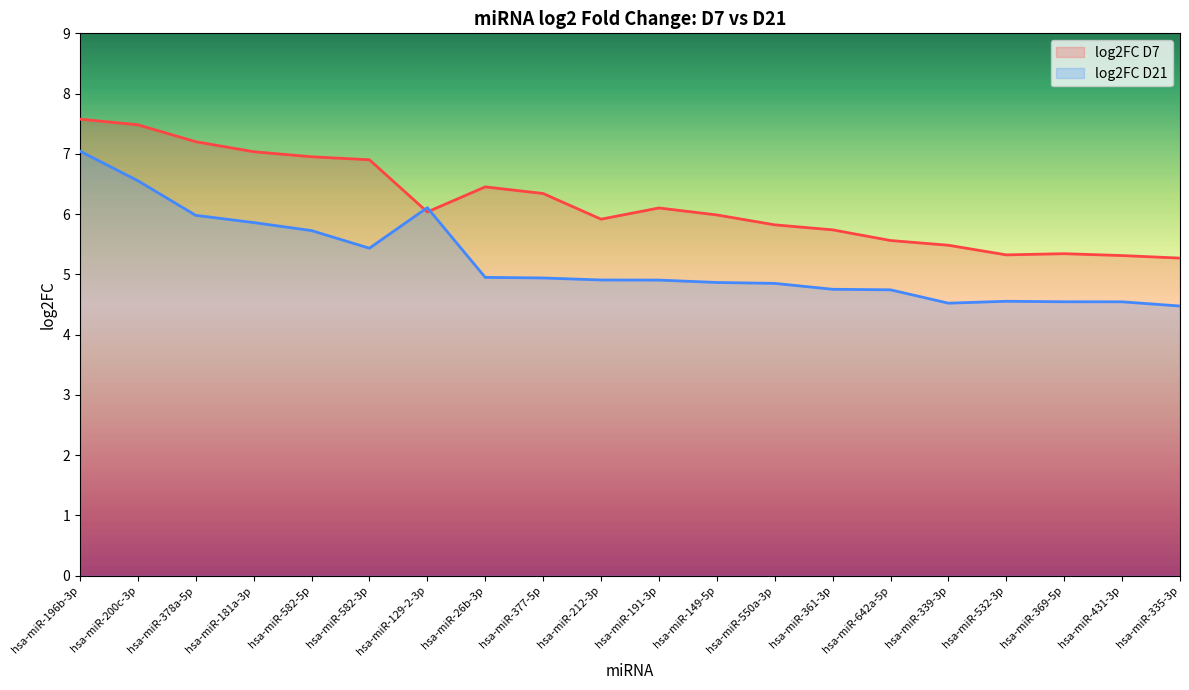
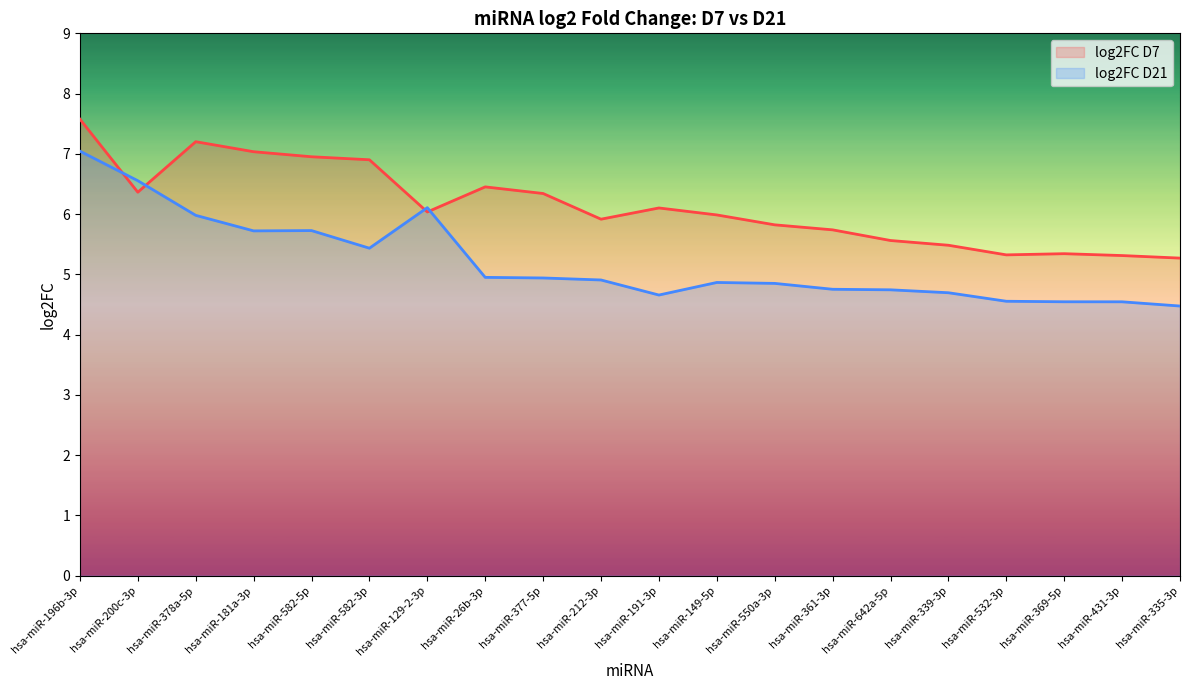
  {
    "log2FC D7": {
      "hsa-miR-196b-3p": 7.6,
-     "hsa-miR-200c-3p": 7.5,
+     "hsa-miR-200c-3p": 6.4,
      "hsa-miR-378a-5p": 7.2,
      "hsa-miR-181a-3p": 7.0,
      "hsa-miR-582-5p": 7.0,
      "hsa-miR-582-3p": 6.9,
      "hsa-miR-129-2-3p": 6.0,
      "hsa-miR-26b-3p": 6.5,
      "hsa-miR-377-5p": 6.3,
      "hsa-miR-212-3p": 5.9,
      "hsa-miR-191-3p": 6.1,
      "hsa-miR-149-5p": 6.0,
      "hsa-miR-550a-3p": 5.8,
      "hsa-miR-361-3p": 5.7,
      "hsa-miR-642a-5p": 5.6,
      "hsa-miR-339-3p": 5.5,
      "hsa-miR-532-3p": 5.3,
      "hsa-miR-369-5p": 5.3,
      "hsa-miR-431-3p": 5.3,
      "hsa-miR-335-3p": 5.3
    },
    "log2FC D21": {
      "hsa-miR-196b-3p": 7.0,
      "hsa-miR-200c-3p": 6.6,
      "hsa-miR-378a-5p": 6.0,
-     "hsa-miR-181a-3p": 5.9,
+     "hsa-miR-181a-3p": 5.7,
      "hsa-miR-582-5p": 5.7,
      "hsa-miR-582-3p": 5.4,
      "hsa-miR-129-2-3p": 6.1,
      "hsa-miR-26b-3p": 4.9,
      "hsa-miR-377-5p": 4.9,
      "hsa-miR-212-3p": 4.9,
-     "hsa-miR-191-3p": 4.9,
+     "hsa-miR-191-3p": 4.7,
      "hsa-miR-149-5p": 4.9,
      "hsa-miR-550a-3p": 4.8,
      "hsa-miR-361-3p": 4.8,
      "hsa-miR-642a-5p": 4.7,
-     "hsa-miR-339-3p": 4.5,
+     "hsa-miR-339-3p": 4.7,
      "hsa-miR-532-3p": 4.6,
      "hsa-miR-369-5p": 4.5,
      "hsa-miR-431-3p": 4.5,
      "hsa-miR-335-3p": 4.5
    }
  }
